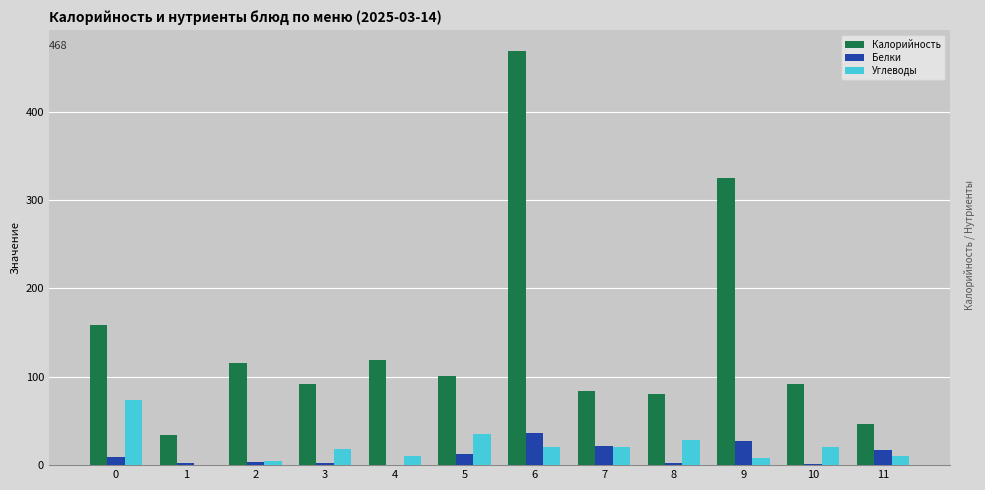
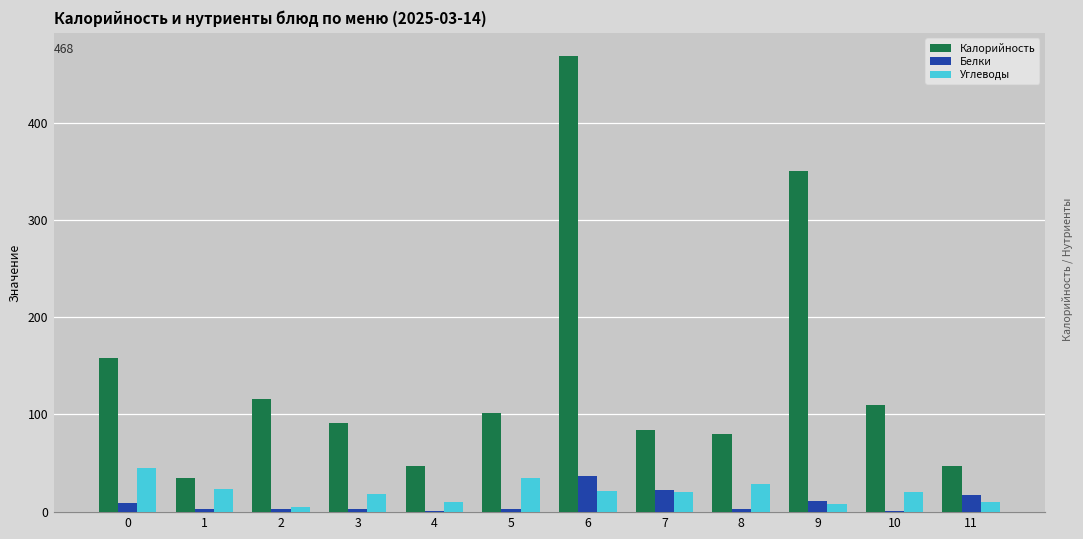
  {
    "Калорийность": {
      "0": 160,
      "1": 30,
      "2": 120,
      "3": 90,
-     "4": 120,
+     "4": 50,
      "5": 100,
      "6": 470,
      "7": 80,
      "8": 80,
-     "9": 330,
-     "10": 90,
+     "9": 350,
+     "10": 110,
      "11": 50
    },
    "Белки": {
      "0": 10,
      "2": 0,
-     "5": 10,
+     "5": 0,
      "6": 40,
      "7": 20,
-     "9": 30,
+     "9": 10,
      "11": 20
    },
    "Углеводы": {
-     "0": 70,
-     "1": 0,
+     "0": 40,
+     "1": 20,
      "2": 10,
      "3": 20,
      "4": 10,
      "5": 40,
      "6": 20,
      "7": 20,
      "8": 30,
      "9": 10,
      "10": 20,
      "11": 10
    }
  }
